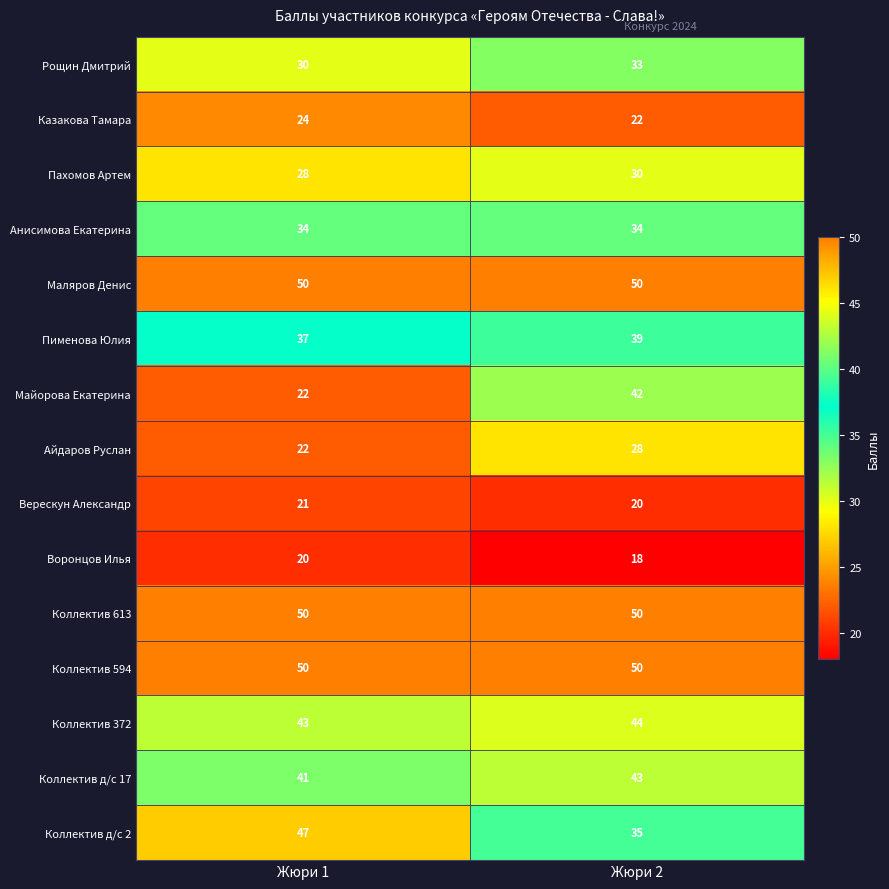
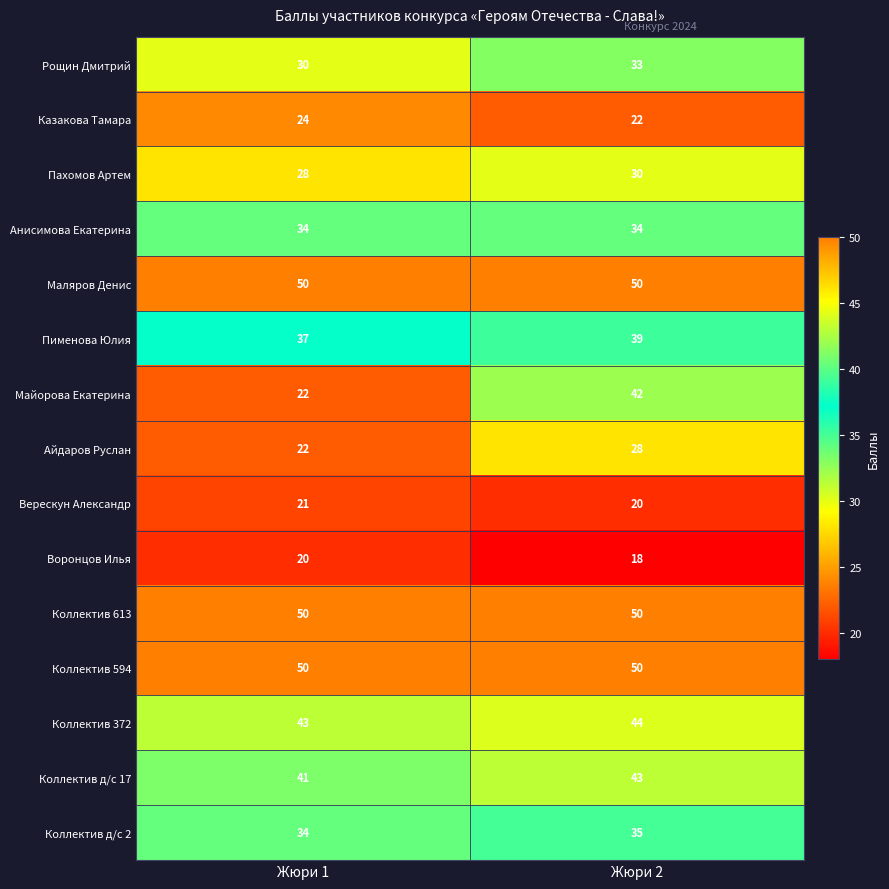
  {
    "Рощин Дмитрий": {
      "Жюри 1": 30,
      "Жюри 2": 33
    },
    "Казакова Тамара": {
      "Жюри 1": 24,
      "Жюри 2": 22
    },
    "Пахомов Артем": {
      "Жюри 1": 28,
      "Жюри 2": 30
    },
    "Анисимова Екатерина": {
      "Жюри 1": 34,
      "Жюри 2": 34
    },
    "Маляров Денис": {
      "Жюри 1": 50,
      "Жюри 2": 50
    },
    "Пименова Юлия": {
      "Жюри 1": 37,
      "Жюри 2": 39
    },
    "Майорова Екатерина": {
      "Жюри 1": 22,
      "Жюри 2": 42
    },
    "Айдаров Руслан": {
      "Жюри 1": 22,
      "Жюри 2": 28
    },
    "Верескун Александр": {
      "Жюри 1": 21,
      "Жюри 2": 20
    },
    "Воронцов Илья": {
      "Жюри 1": 20,
      "Жюри 2": 18
    },
    "Коллектив 613": {
      "Жюри 1": 50,
      "Жюри 2": 50
    },
    "Коллектив 594": {
      "Жюри 1": 50,
      "Жюри 2": 50
    },
    "Коллектив 372": {
      "Жюри 1": 43,
      "Жюри 2": 44
    },
    "Коллектив д/с 17": {
      "Жюри 1": 41,
      "Жюри 2": 43
    },
    "Коллектив д/с 2": {
-     "Жюри 1": 47,
+     "Жюри 1": 34,
      "Жюри 2": 35
    }
  }
